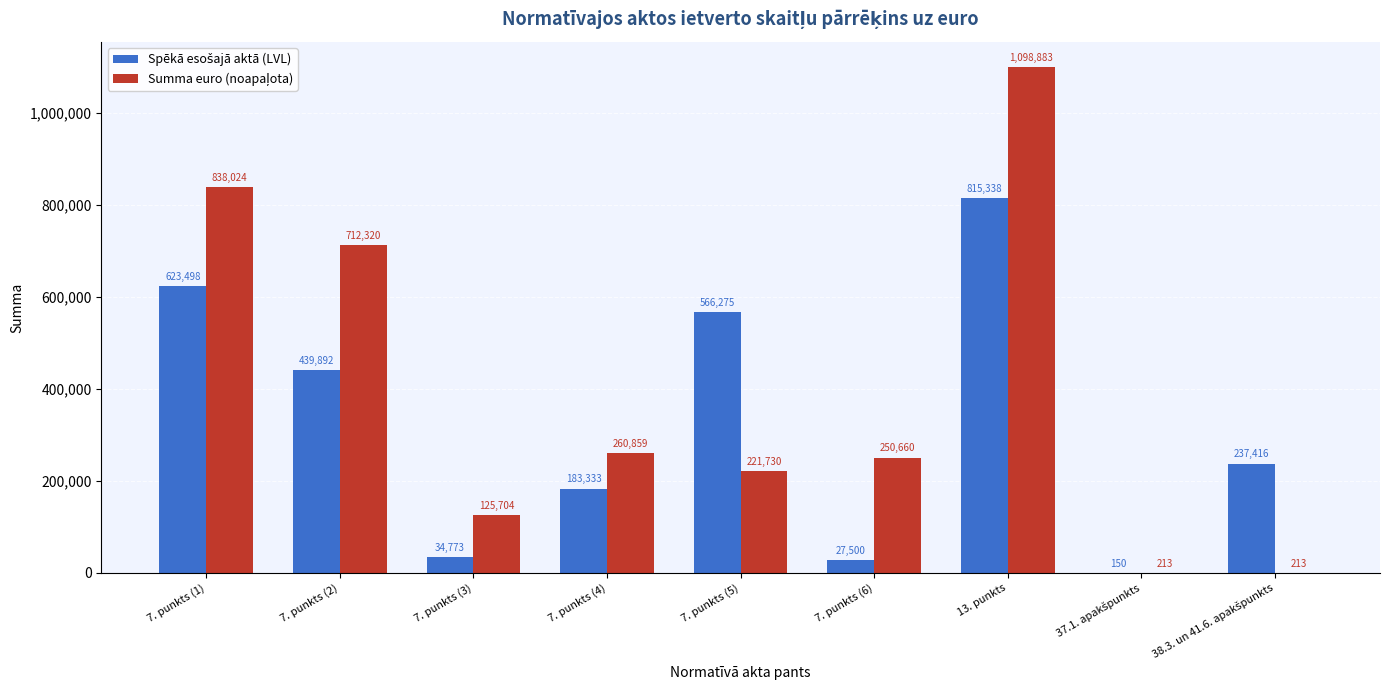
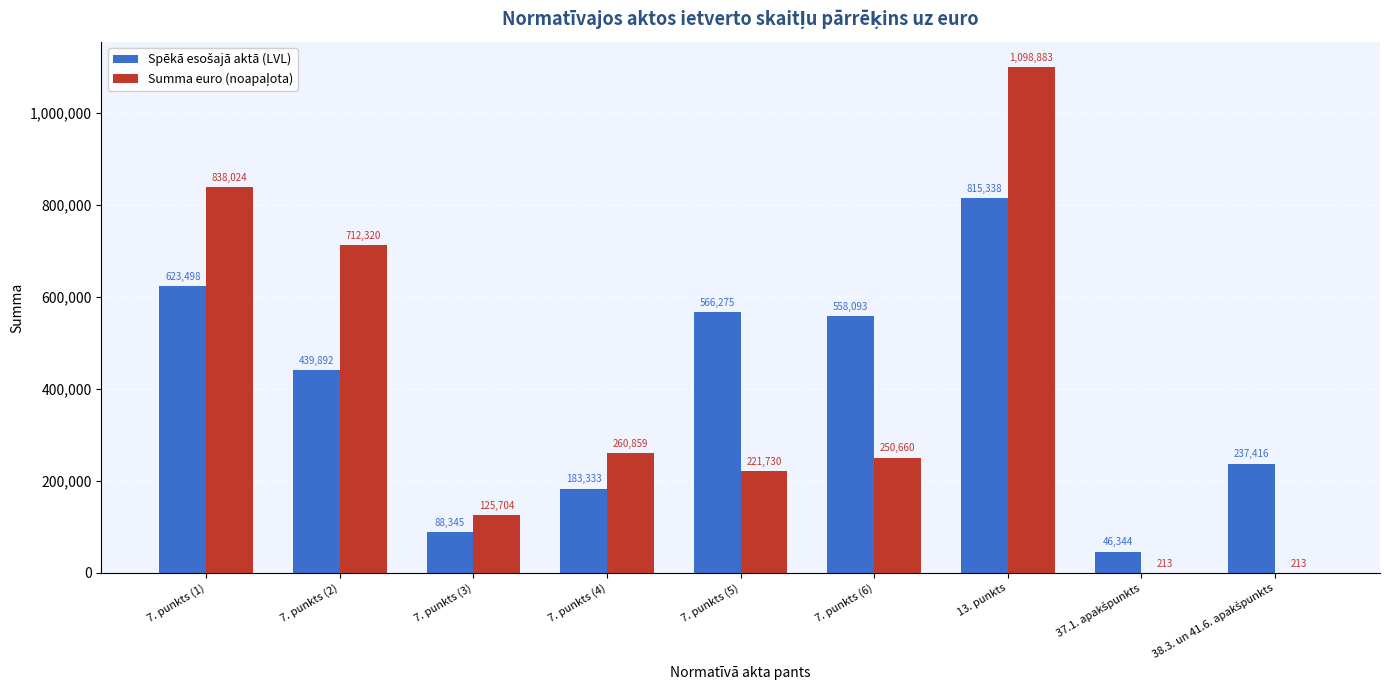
  {
    "Spēkā esošajā aktā (LVL)": {
      "7. punkts (1)": "623,498",
      "7. punkts (2)": "439,892",
-     "7. punkts (3)": "34,773",
+     "7. punkts (3)": "88,345",
      "7. punkts (4)": "183,333",
      "7. punkts (5)": "566,275",
-     "7. punkts (6)": "27,500",
+     "7. punkts (6)": "558,093",
      "13. punkts": "815,338",
-     "37.1. apakšpunkts": "150",
+     "37.1. apakšpunkts": "46,344",
      "38.3. un 41.6. apakšpunkts": "237,416"
    },
    "Summa euro (noapaļota)": {
      "7. punkts (1)": "838,024",
      "7. punkts (2)": "712,320",
      "7. punkts (3)": "125,704",
      "7. punkts (4)": "260,859",
      "7. punkts (5)": "221,730",
      "7. punkts (6)": "250,660",
      "13. punkts": "1,098,883",
      "37.1. apakšpunkts": "213",
      "38.3. un 41.6. apakšpunkts": "213"
    }
  }
